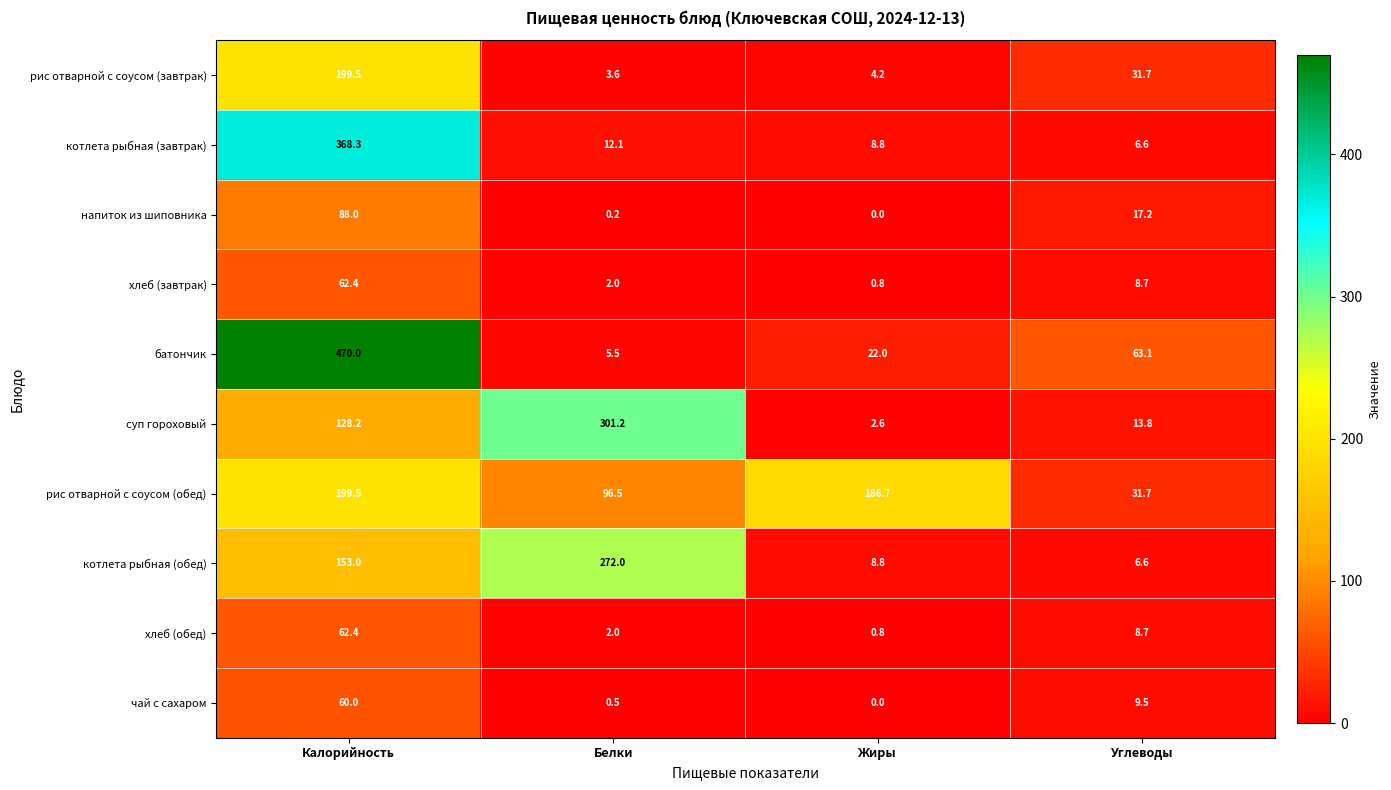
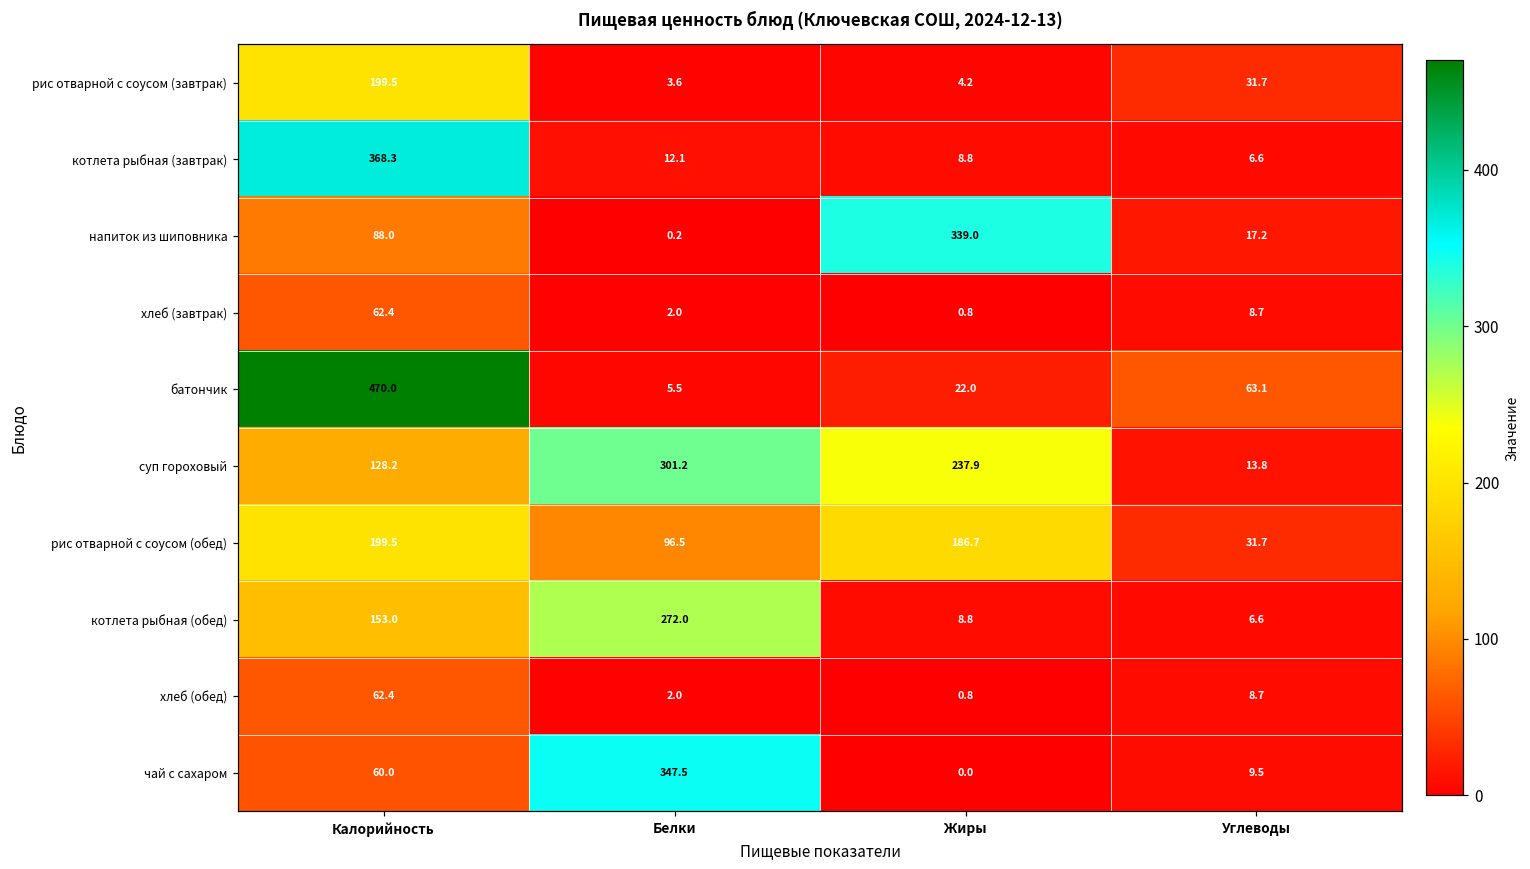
  {
    "рис отварной с соусом (завтрак)": {
      "Калорийность": 199.5,
      "Белки": 3.6,
      "Жиры": 4.2,
      "Углеводы": 31.7
    },
    "котлета рыбная (завтрак)": {
      "Калорийность": 368.3,
      "Белки": 12.1,
      "Жиры": 8.8,
      "Углеводы": 6.6
    },
    "напиток из шиповника": {
      "Калорийность": 88.0,
      "Белки": 0.2,
-     "Жиры": 0.0,
+     "Жиры": 339.0,
      "Углеводы": 17.2
    },
    "хлеб (завтрак)": {
      "Калорийность": 62.4,
      "Белки": 2.0,
      "Жиры": 0.8,
      "Углеводы": 8.7
    },
    "батончик": {
      "Калорийность": 470.0,
      "Белки": 5.5,
      "Жиры": 22.0,
      "Углеводы": 63.1
    },
    "суп гороховый": {
      "Калорийность": 128.2,
      "Белки": 301.2,
-     "Жиры": 2.6,
+     "Жиры": 237.9,
      "Углеводы": 13.8
    },
    "рис отварной с соусом (обед)": {
      "Калорийность": 199.5,
      "Белки": 96.5,
      "Жиры": 186.7,
      "Углеводы": 31.7
    },
    "котлета рыбная (обед)": {
      "Калорийность": 153.0,
      "Белки": 272.0,
      "Жиры": 8.8,
      "Углеводы": 6.6
    },
    "хлеб (обед)": {
      "Калорийность": 62.4,
      "Белки": 2.0,
      "Жиры": 0.8,
      "Углеводы": 8.7
    },
    "чай с сахаром": {
      "Калорийность": 60.0,
-     "Белки": 0.5,
+     "Белки": 347.5,
      "Жиры": 0.0,
      "Углеводы": 9.5
    }
  }
